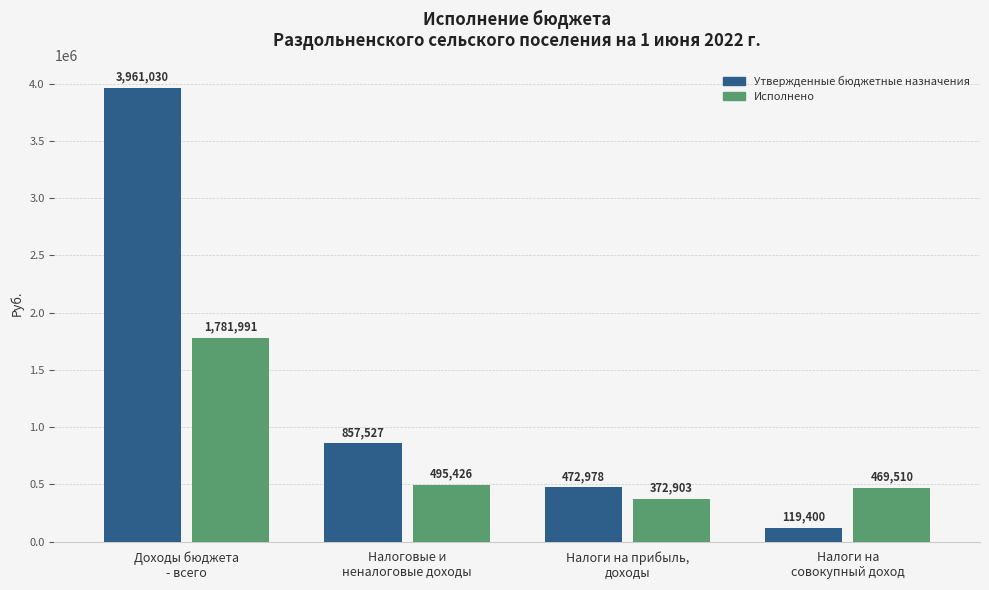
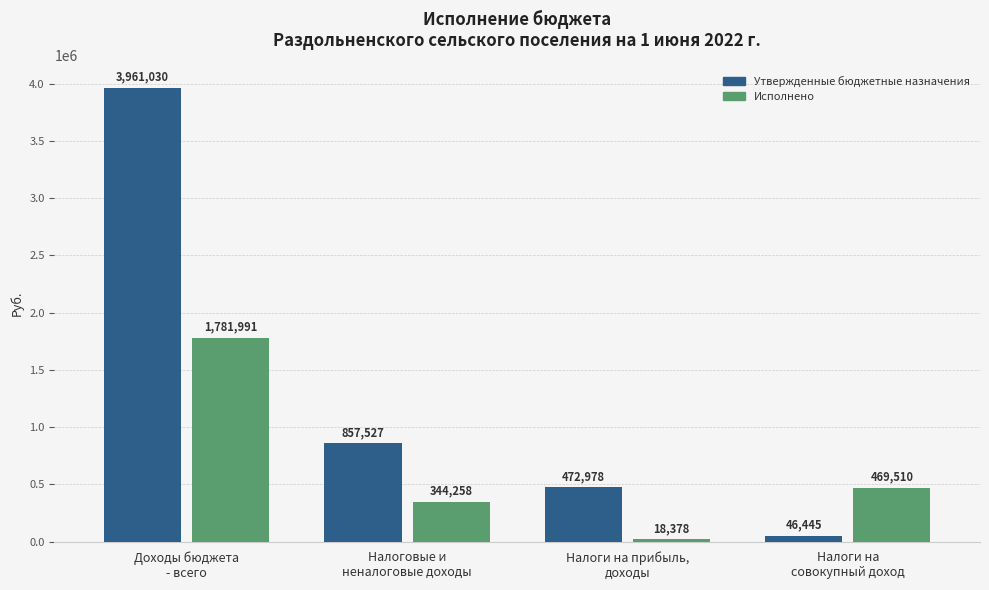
  {
    "Утвержденные бюджетные назначения": {
      "Доходы бюджета - всего": "3,961,030",
      "Налоговые и неналоговые доходы": "857,527",
      "Налоги на прибыль, доходы": "472,978",
-     "Налоги на совокупный доход": "119,400"
+     "Налоги на совокупный доход": "46,445"
    },
    "Исполнено": {
      "Доходы бюджета - всего": "1,781,991",
-     "Налоговые и неналоговые доходы": "495,426",
-     "Налоги на прибыль, доходы": "372,903",
+     "Налоговые и неналоговые доходы": "344,258",
+     "Налоги на прибыль, доходы": "18,378",
      "Налоги на совокупный доход": "469,510"
    }
  }
